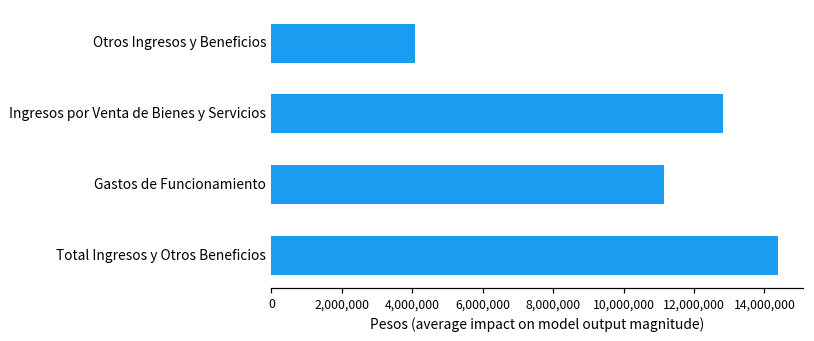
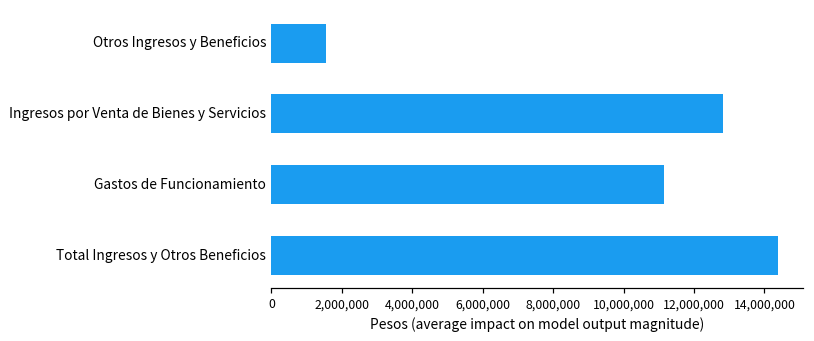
  {
-   "Otros Ingresos y Beneficios": "4,100,000",
+   "Otros Ingresos y Beneficios": "1,600,000",
    "Ingresos por Venta de Bienes y Servicios": "12,800,000",
    "Gastos de Funcionamiento": "11,100,000",
    "Total Ingresos y Otros Beneficios": "14,400,000"
  }
